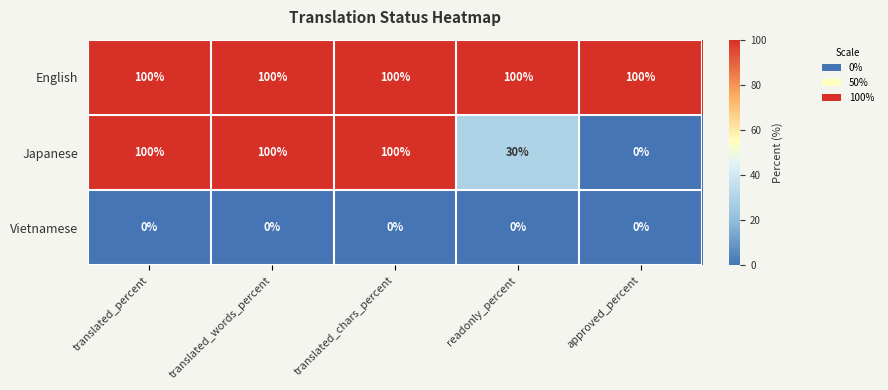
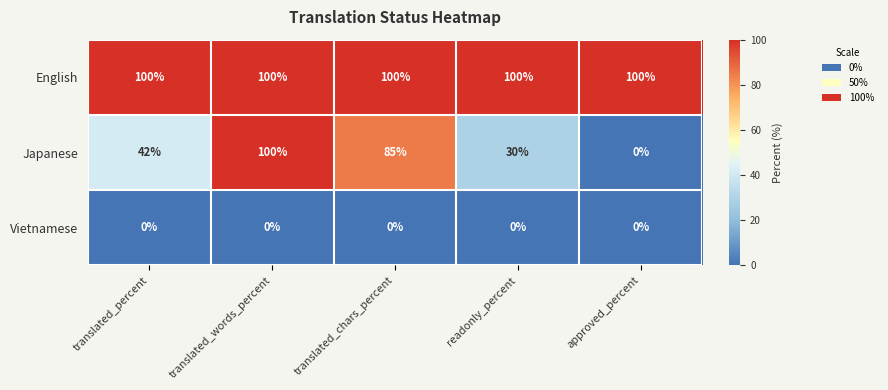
  {
    "English": {
      "translated_percent": "100%",
      "translated_words_percent": "100%",
      "translated_chars_percent": "100%",
      "readonly_percent": "100%",
      "approved_percent": "100%"
    },
    "Japanese": {
-     "translated_percent": "100%",
+     "translated_percent": "42%",
      "translated_words_percent": "100%",
-     "translated_chars_percent": "100%",
+     "translated_chars_percent": "85%",
      "readonly_percent": "30%",
      "approved_percent": "0%"
    },
    "Vietnamese": {
      "translated_percent": "0%",
      "translated_words_percent": "0%",
      "translated_chars_percent": "0%",
      "readonly_percent": "0%",
      "approved_percent": "0%"
    }
  }
